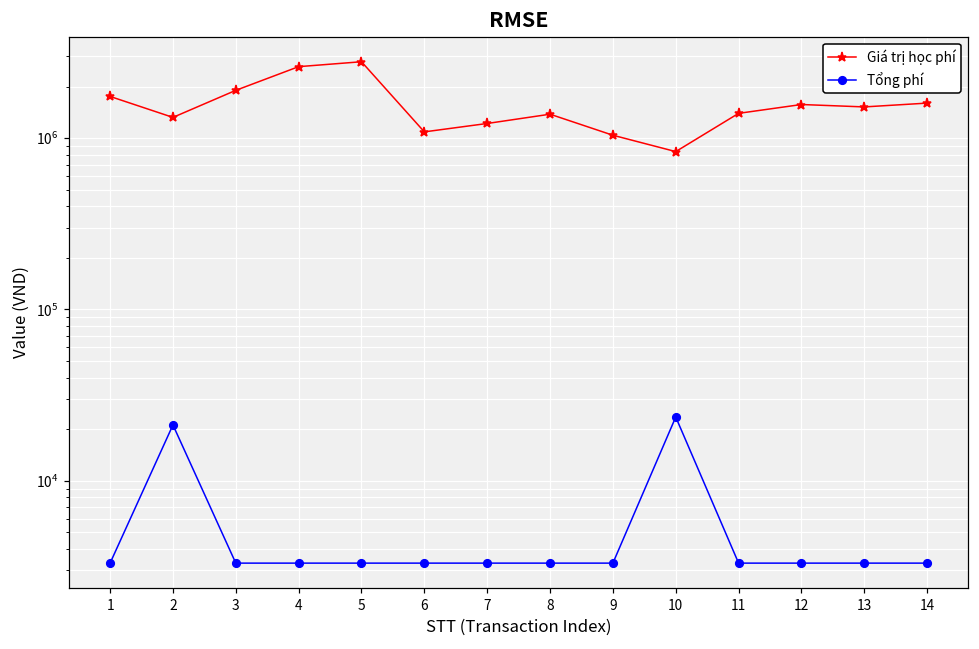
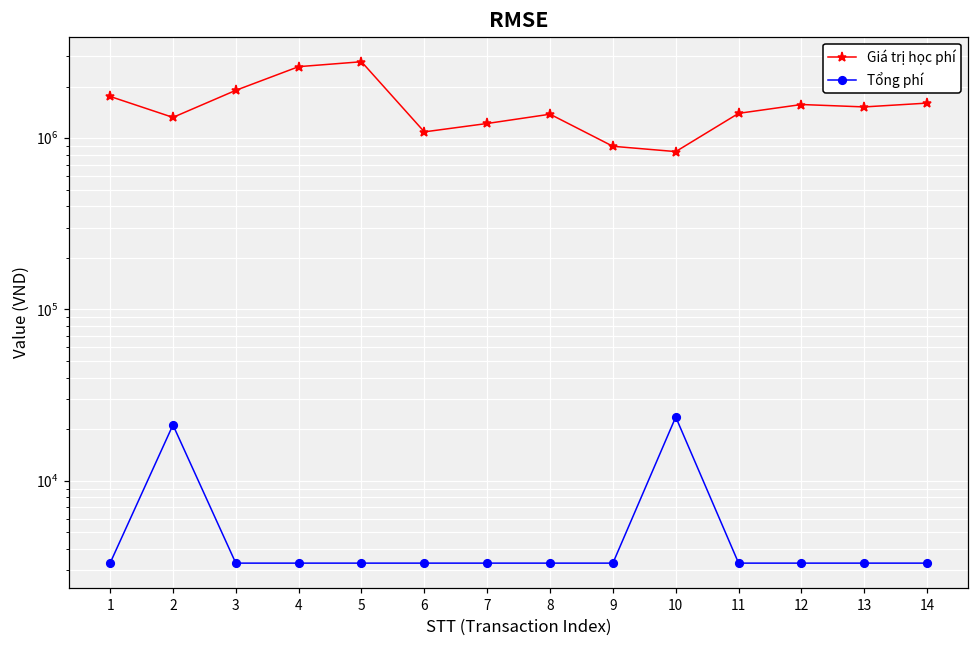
  {
    "Giá trị học phí": {
      "1": 1800000,
      "2": 1300000,
      "3": 1900000,
      "4": 2600000,
      "5": 2800000,
      "6": 1100000,
      "7": 1200000,
      "8": 1400000,
-     "9": 1000000,
+     "9": 900000,
      "10": 800000,
      "11": 1400000,
      "12": 1600000,
      "13": 1500000,
      "14": 1600000
    },
    "Tổng phí": {
      "1": 3300,
      "2": 21000,
      "3": 3300,
      "4": 3300,
      "5": 3300,
      "6": 3300,
      "7": 3300,
      "8": 3300,
      "9": 3300,
      "10": 24000,
      "11": 3300,
      "12": 3300,
      "13": 3300,
      "14": 3300
    }
  }
